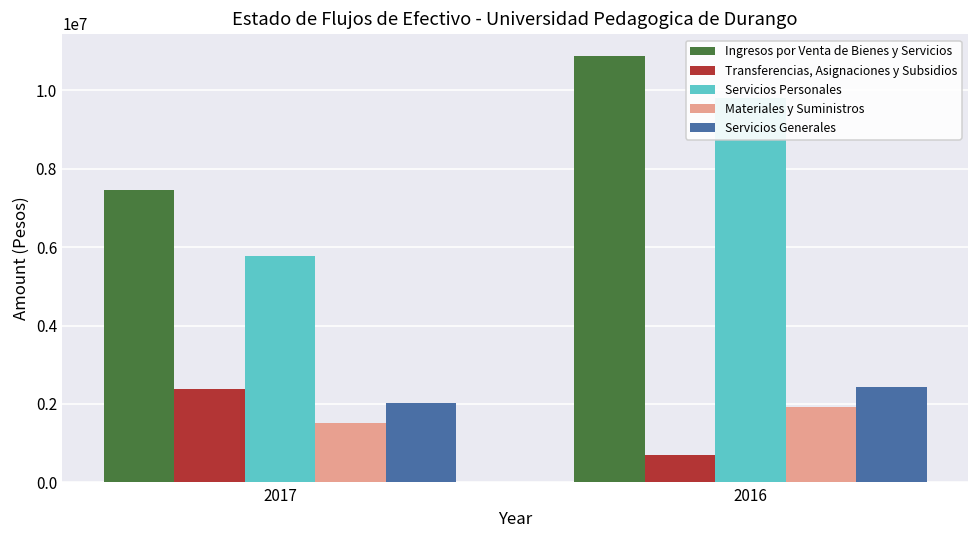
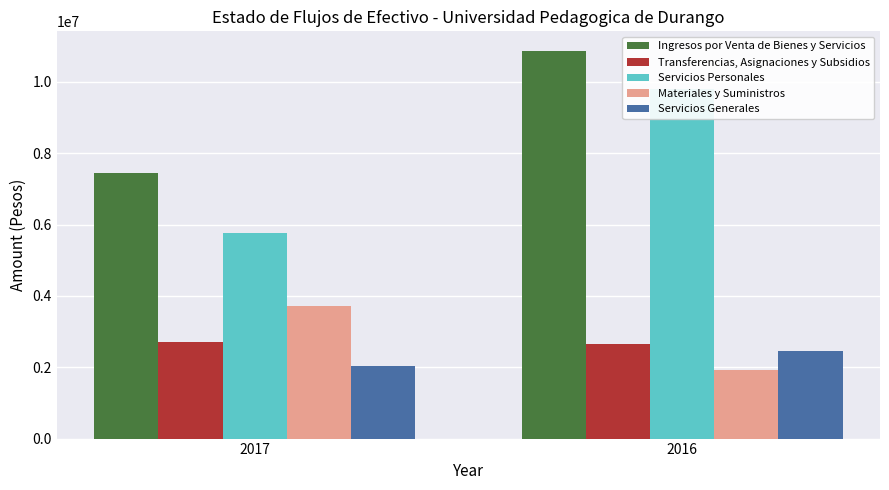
  {
    "Ingresos por Venta de Bienes y Servicios": {
      "2017": 7500000,
      "2016": 10900000
    },
    "Transferencias, Asignaciones y Subsidios": {
-     "2017": 2400000,
-     "2016": 700000
+     "2017": 2700000,
+     "2016": 2600000
    },
    "Servicios Personales": {
      "2017": 5800000
    },
    "Materiales y Suministros": {
-     "2017": 1500000,
+     "2017": 3700000,
      "2016": 1900000
    },
    "Servicios Generales": {
      "2017": 2000000,
      "2016": 2400000
    }
  }
